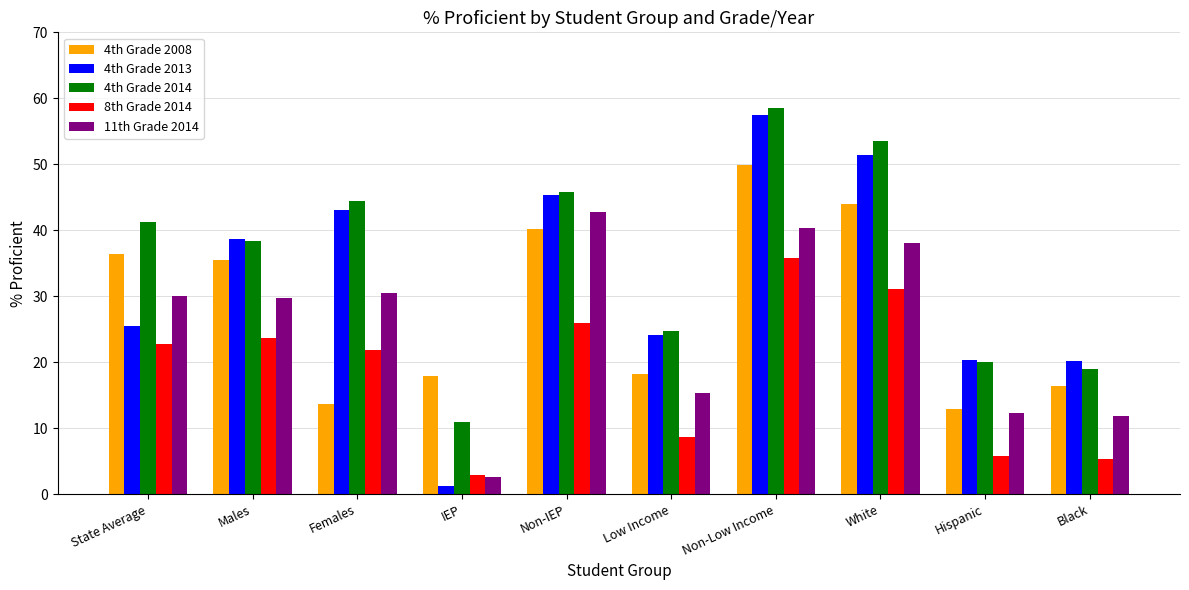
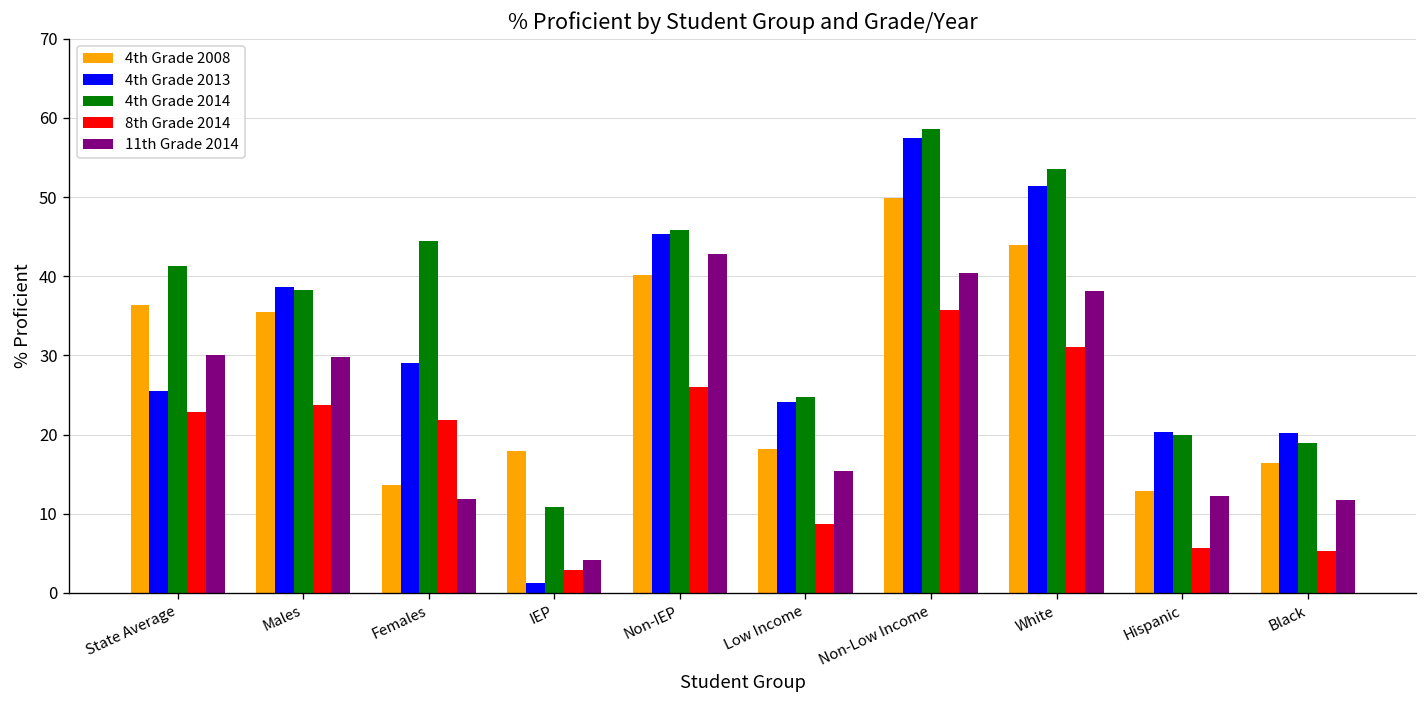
  {
    "4th Grade 2008": {
      "State Average": 36,
      "Males": 36,
      "Females": 14,
      "IEP": 18,
      "Non-IEP": 40,
      "Low Income": 18,
      "Non-Low Income": 50,
      "White": 44,
      "Hispanic": 13,
      "Black": 16
    },
    "4th Grade 2013": {
      "State Average": 26,
      "Males": 39,
-     "Females": 43,
+     "Females": 29,
      "IEP": 1,
      "Non-IEP": 45,
      "Low Income": 24,
      "Non-Low Income": 58,
      "White": 51,
      "Hispanic": 20,
      "Black": 20
    },
    "4th Grade 2014": {
      "State Average": 41,
      "Males": 38,
      "Females": 44,
      "IEP": 11,
      "Non-IEP": 46,
      "Low Income": 25,
      "Non-Low Income": 59,
      "White": 54,
      "Hispanic": 20,
      "Black": 19
    },
    "8th Grade 2014": {
      "State Average": 23,
      "Males": 24,
      "Females": 22,
      "IEP": 3,
      "Non-IEP": 26,
      "Low Income": 9,
      "Non-Low Income": 36,
      "White": 31,
      "Hispanic": 6,
      "Black": 5
    },
    "11th Grade 2014": {
      "State Average": 30,
      "Males": 30,
-     "Females": 31,
-     "IEP": 3,
+     "Females": 12,
+     "IEP": 4,
      "Non-IEP": 43,
      "Low Income": 15,
      "Non-Low Income": 40,
      "White": 38,
      "Hispanic": 12,
      "Black": 12
    }
  }
